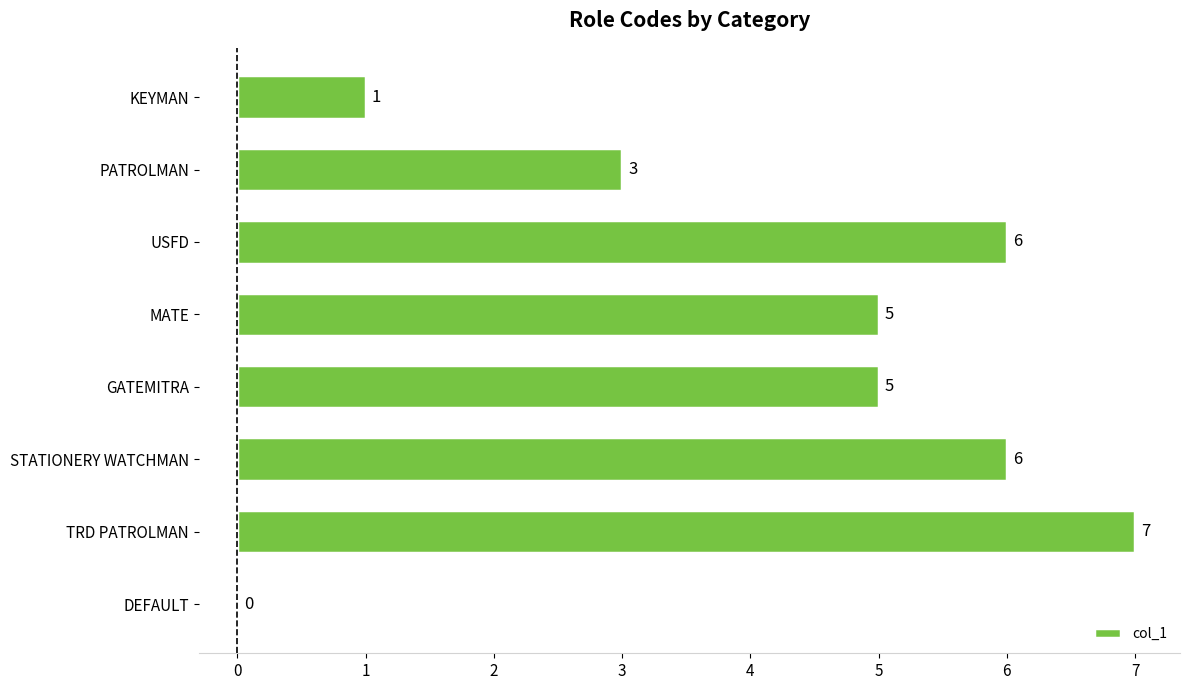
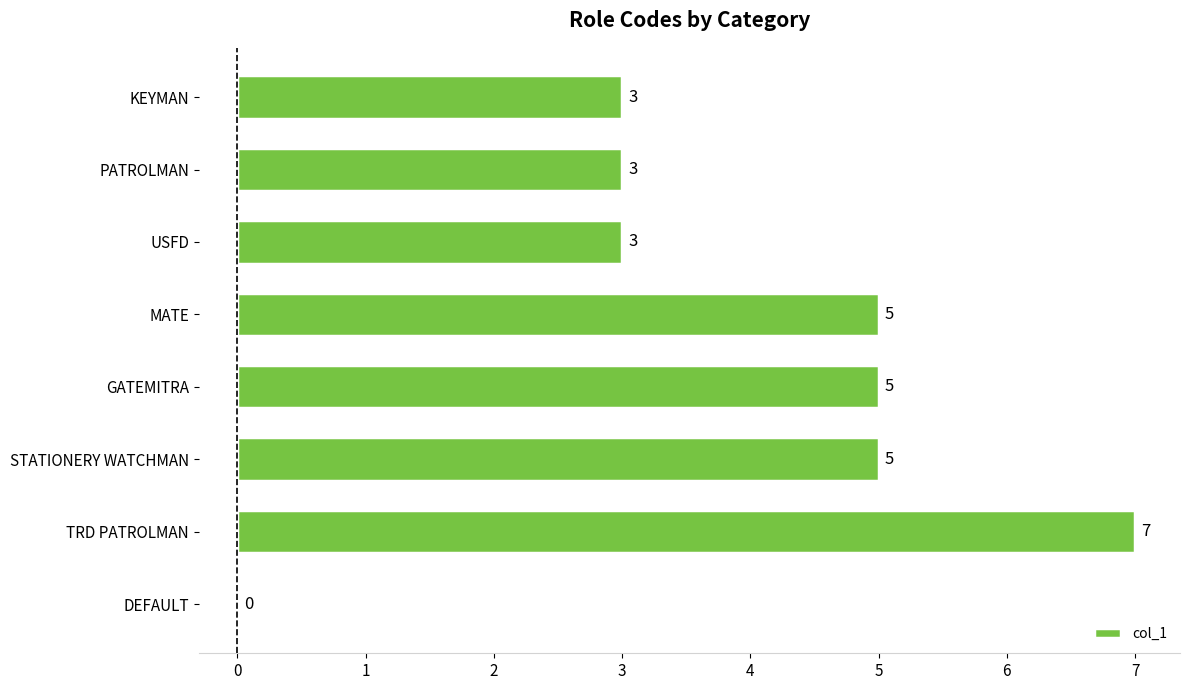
  {
-   "KEYMAN": 1,
+   "KEYMAN": 3,
    "PATROLMAN": 3,
-   "USFD": 6,
+   "USFD": 3,
    "MATE": 5,
    "GATEMITRA": 5,
-   "STATIONERY WATCHMAN": 6,
+   "STATIONERY WATCHMAN": 5,
    "TRD PATROLMAN": 7,
    "DEFAULT": 0
  }
